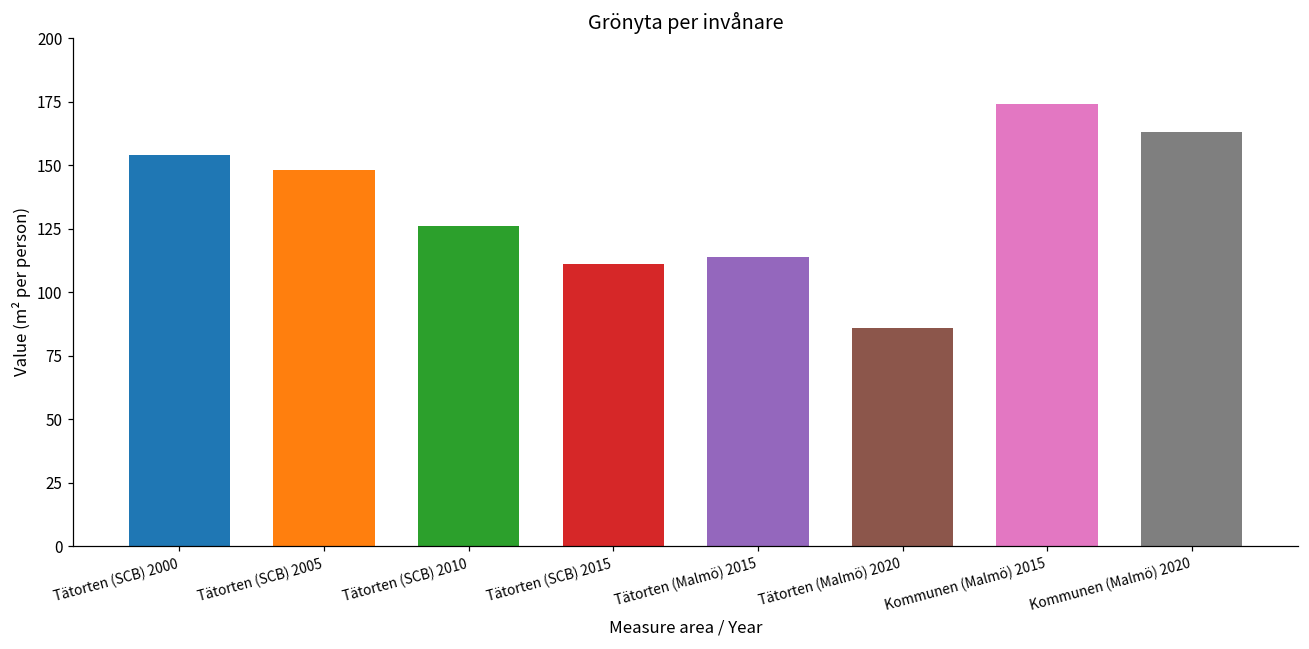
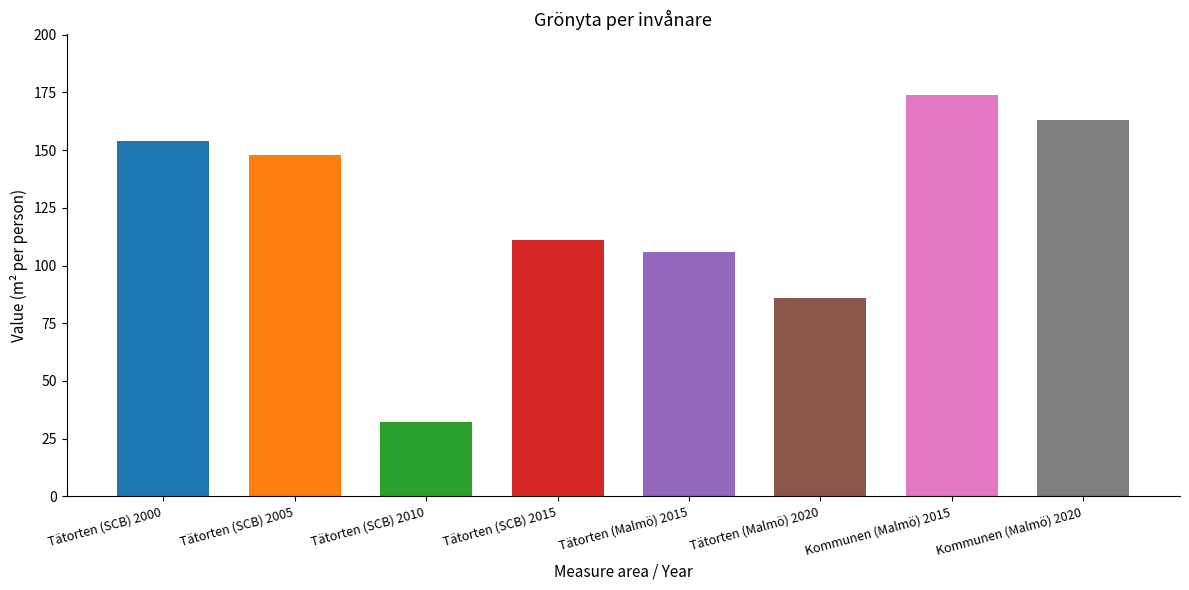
  {
    "Tätorten (SCB) 2000": 154,
    "Tätorten (SCB) 2005": 148,
-   "Tätorten (SCB) 2010": 126,
+   "Tätorten (SCB) 2010": 32,
    "Tätorten (SCB) 2015": 111,
-   "Tätorten (Malmö) 2015": 114,
+   "Tätorten (Malmö) 2015": 106,
    "Tätorten (Malmö) 2020": 86,
    "Kommunen (Malmö) 2015": 174,
    "Kommunen (Malmö) 2020": 163
  }
